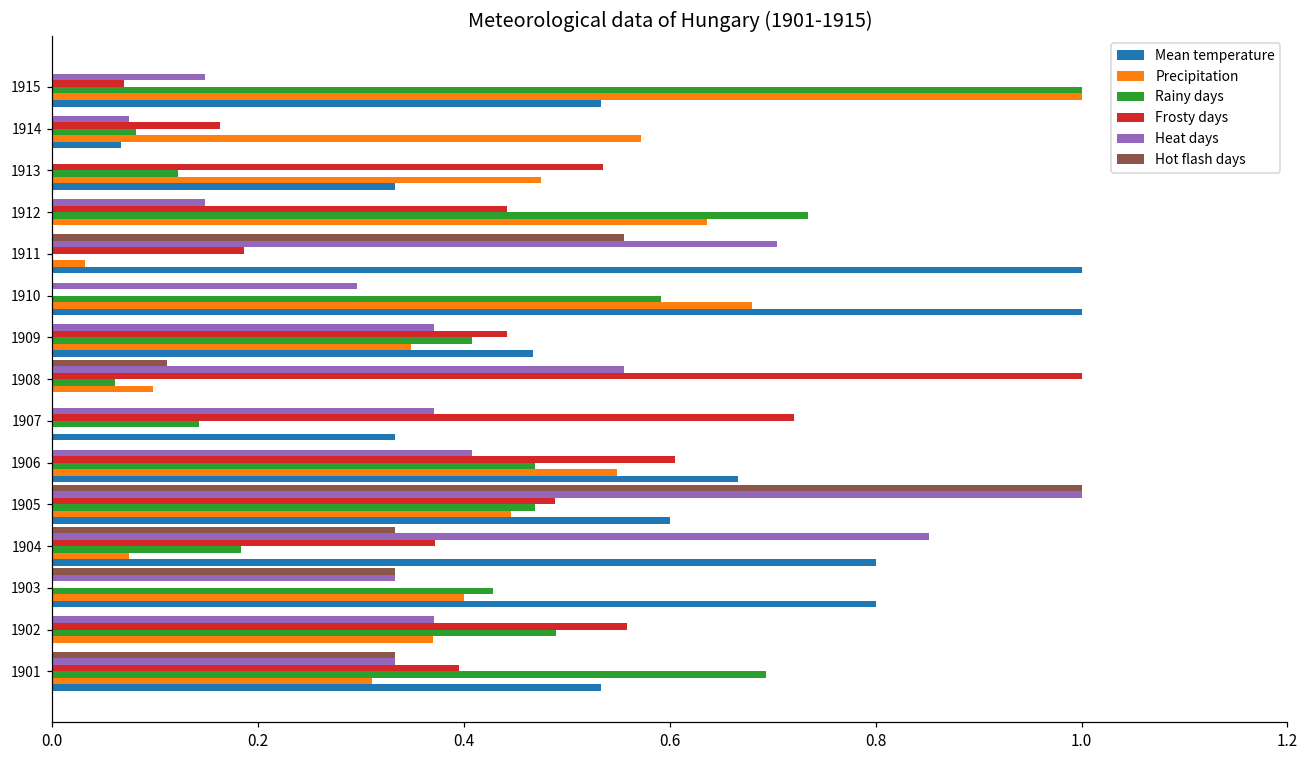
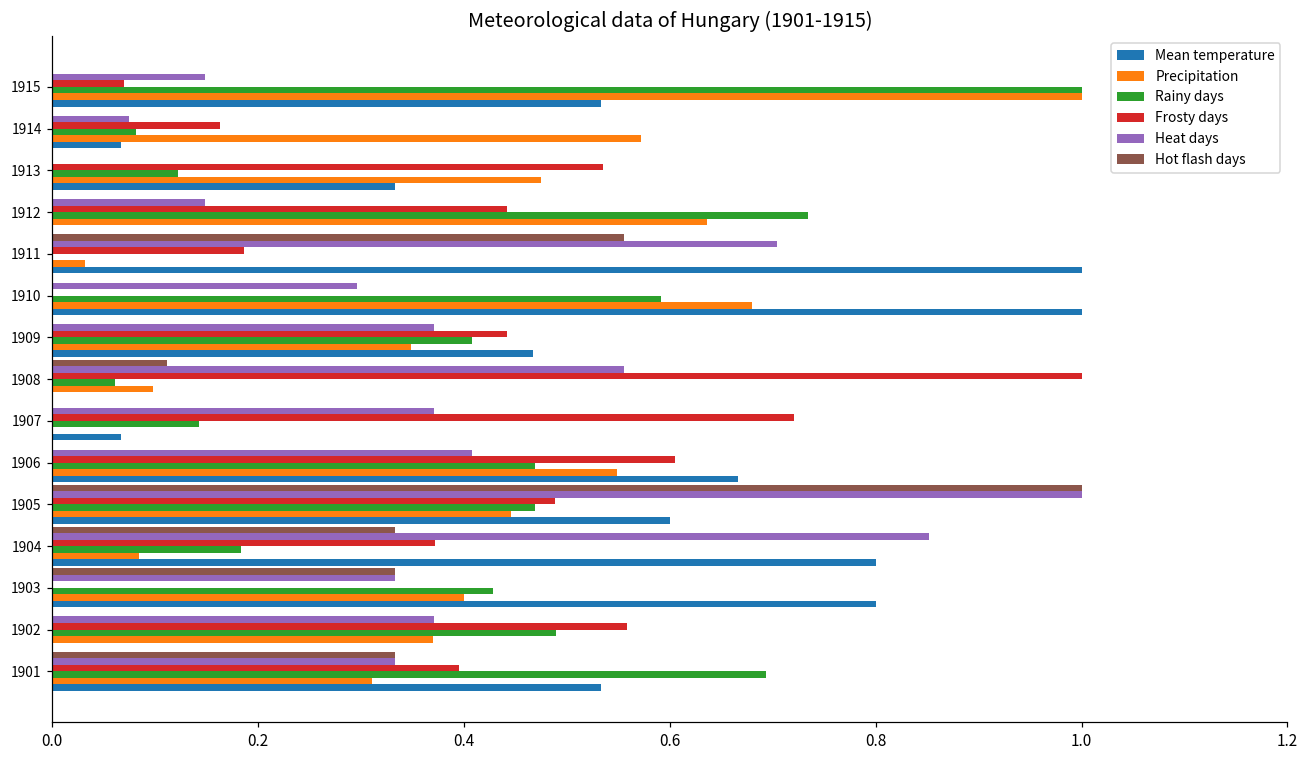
  {
    "Mean temperature": {
      "1915": 0.53,
      "1914": 0.07,
      "1913": 0.33,
      "1912": 0.00,
      "1911": 1.00,
      "1910": 1.00,
      "1909": 0.47,
      "1908": 0.00,
-     "1907": 0.33,
+     "1907": 0.07,
      "1906": 0.67,
      "1905": 0.60,
      "1904": 0.80,
      "1903": 0.80,
      "1902": 0.00,
      "1901": 0.53
    },
    "Precipitation": {
      "1915": 1.00,
      "1914": 0.57,
      "1913": 0.47,
      "1912": 0.64,
      "1911": 0.03,
      "1910": 0.68,
      "1909": 0.35,
      "1908": 0.10,
      "1907": 0.00,
      "1906": 0.55,
      "1905": 0.45,
-     "1904": 0.07,
+     "1904": 0.08,
      "1903": 0.40,
      "1902": 0.37,
      "1901": 0.31
    },
    "Rainy days": {
      "1915": 1.00,
      "1914": 0.08,
      "1913": 0.12,
      "1912": 0.73,
      "1911": 0.00,
      "1910": 0.59,
      "1909": 0.41,
      "1908": 0.06,
      "1907": 0.14,
      "1906": 0.47,
      "1905": 0.47,
      "1904": 0.18,
      "1903": 0.43,
      "1902": 0.49,
      "1901": 0.69
    },
    "Frosty days": {
      "1915": 0.07,
      "1914": 0.16,
      "1913": 0.53,
      "1912": 0.44,
      "1911": 0.19,
      "1910": 0.00,
      "1909": 0.44,
      "1908": 1.00,
      "1907": 0.72,
      "1906": 0.60,
      "1905": 0.49,
      "1904": 0.37,
      "1903": 0.00,
      "1902": 0.56,
      "1901": 0.40
    },
    "Heat days": {
      "1915": 0.15,
      "1914": 0.07,
      "1913": 0.00,
      "1912": 0.15,
      "1911": 0.70,
      "1910": 0.30,
      "1909": 0.37,
      "1908": 0.56,
      "1907": 0.37,
      "1906": 0.41,
      "1905": 1.00,
      "1904": 0.85,
      "1903": 0.33,
      "1902": 0.37,
      "1901": 0.33
    },
    "Hot flash days": {
      "1915": 0.00,
      "1914": 0.00,
      "1913": 0.00,
      "1912": 0.00,
      "1911": 0.56,
      "1910": 0.00,
      "1909": 0.00,
      "1908": 0.11,
      "1907": 0.00,
      "1906": 0.00,
      "1905": 1.00,
      "1904": 0.33,
      "1903": 0.33,
      "1902": 0.00,
      "1901": 0.33
    }
  }
